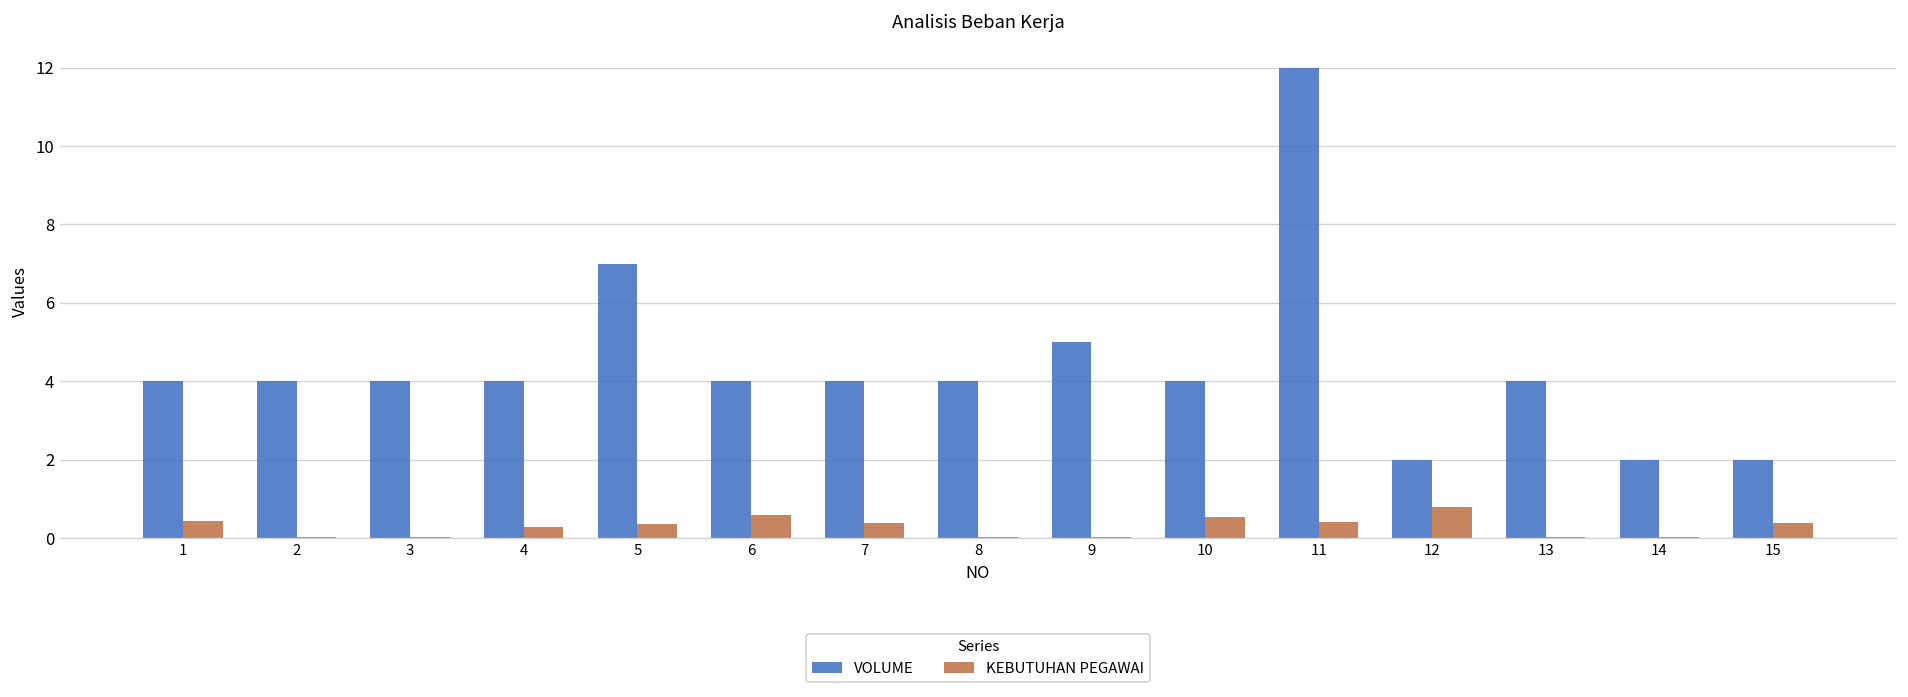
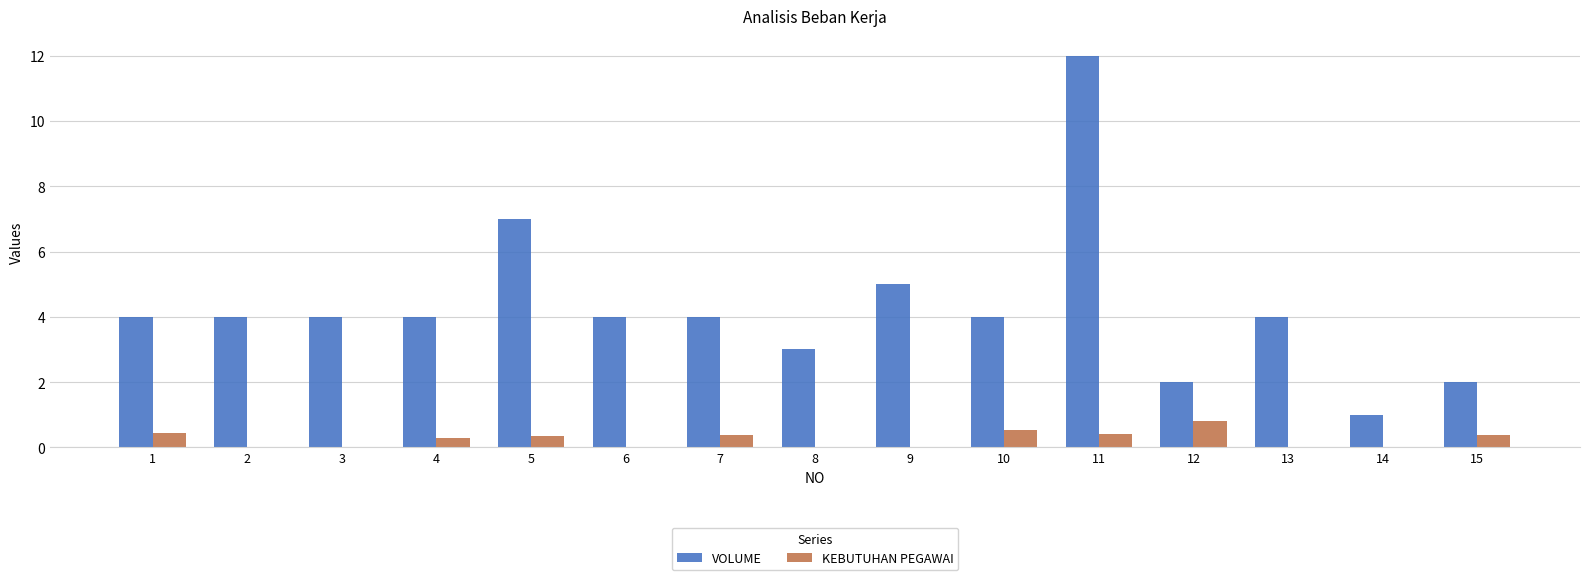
  {
    "VOLUME": {
      "1": 4,
      "2": 4,
      "3": 4,
      "4": 4,
      "5": 7,
      "6": 4,
      "7": 4,
-     "8": 4,
+     "8": 3,
      "9": 5,
      "10": 4,
      "11": 12,
      "12": 2,
      "13": 4,
-     "14": 2,
+     "14": 1,
      "15": 2
    },
    "KEBUTUHAN PEGAWAI": {
      "1": 0.4,
      "4": 0.3,
      "5": 0.3,
-     "6": 0.6,
+     "6": 0.0,
      "7": 0.4,
      "10": 0.5,
      "11": 0.4,
      "12": 0.8,
      "15": 0.4
    }
  }
